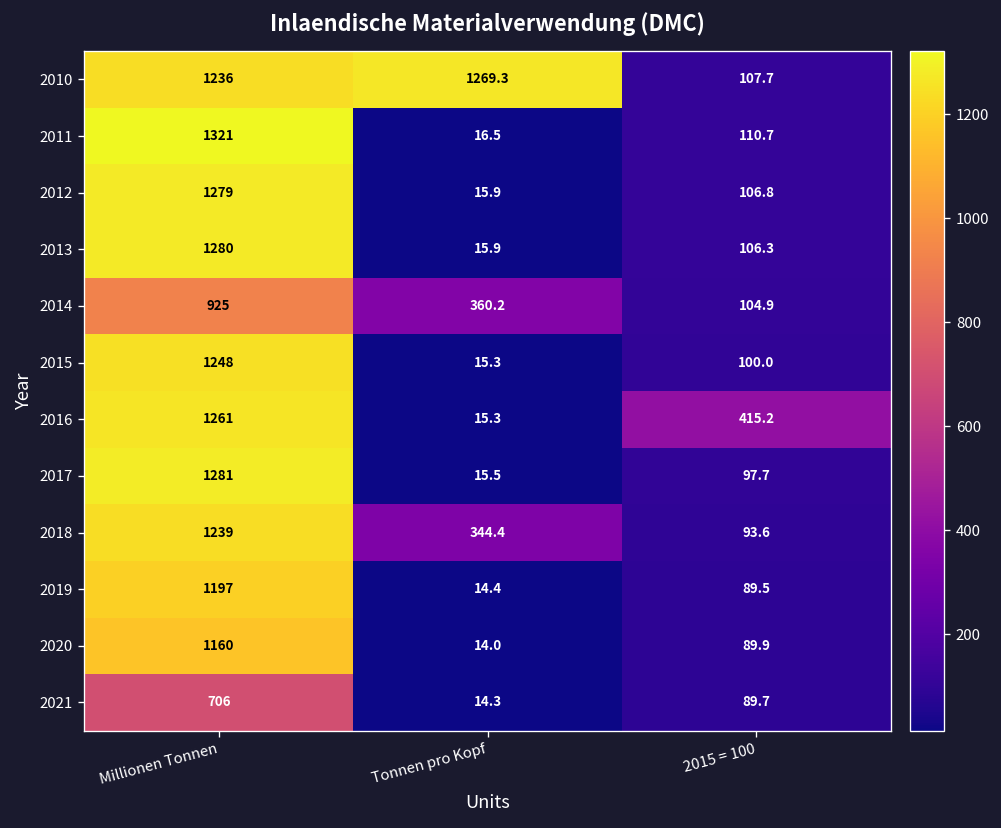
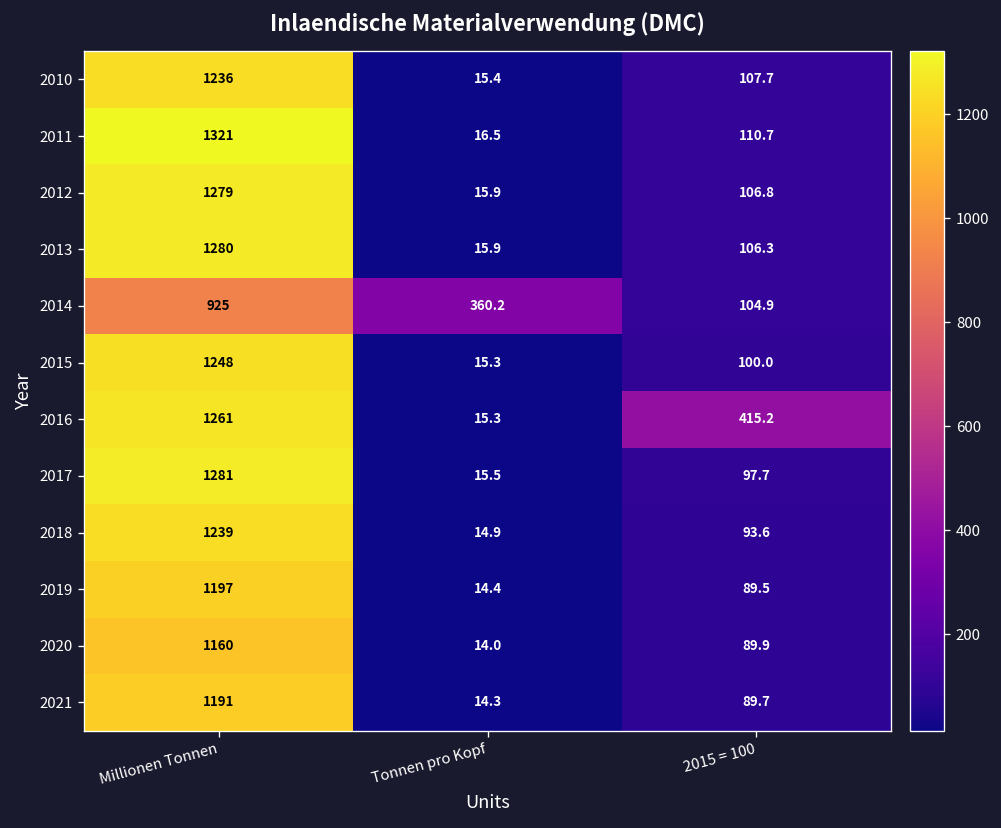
  {
    "2010": {
      "Millionen Tonnen": 1236,
-     "Tonnen pro Kopf": 1269.3,
+     "Tonnen pro Kopf": 15.4,
      "2015 = 100": 107.7
    },
    "2011": {
      "Millionen Tonnen": 1321,
      "Tonnen pro Kopf": 16.5,
      "2015 = 100": 110.7
    },
    "2012": {
      "Millionen Tonnen": 1279,
      "Tonnen pro Kopf": 15.9,
      "2015 = 100": 106.8
    },
    "2013": {
      "Millionen Tonnen": 1280,
      "Tonnen pro Kopf": 15.9,
      "2015 = 100": 106.3
    },
    "2014": {
      "Millionen Tonnen": 925,
      "Tonnen pro Kopf": 360.2,
      "2015 = 100": 104.9
    },
    "2015": {
      "Millionen Tonnen": 1248,
      "Tonnen pro Kopf": 15.3,
      "2015 = 100": 100.0
    },
    "2016": {
      "Millionen Tonnen": 1261,
      "Tonnen pro Kopf": 15.3,
      "2015 = 100": 415.2
    },
    "2017": {
      "Millionen Tonnen": 1281,
      "Tonnen pro Kopf": 15.5,
      "2015 = 100": 97.7
    },
    "2018": {
      "Millionen Tonnen": 1239,
-     "Tonnen pro Kopf": 344.4,
+     "Tonnen pro Kopf": 14.9,
      "2015 = 100": 93.6
    },
    "2019": {
      "Millionen Tonnen": 1197,
      "Tonnen pro Kopf": 14.4,
      "2015 = 100": 89.5
    },
    "2020": {
      "Millionen Tonnen": 1160,
      "Tonnen pro Kopf": 14.0,
      "2015 = 100": 89.9
    },
    "2021": {
-     "Millionen Tonnen": 706,
+     "Millionen Tonnen": 1191,
      "Tonnen pro Kopf": 14.3,
      "2015 = 100": 89.7
    }
  }
